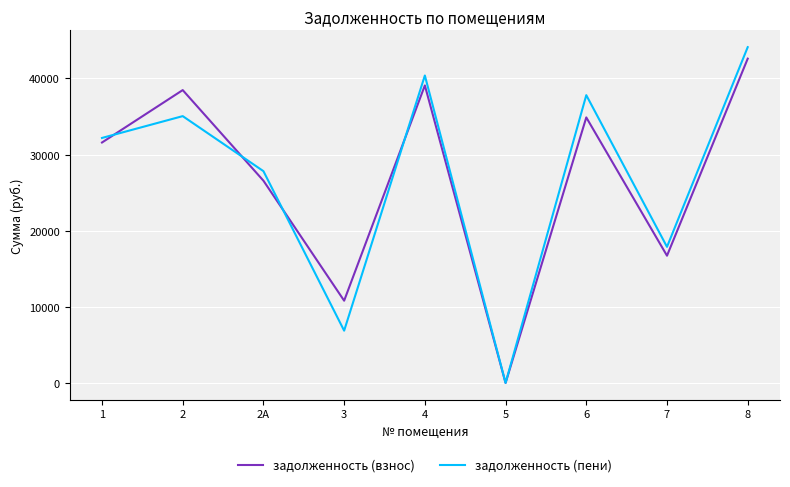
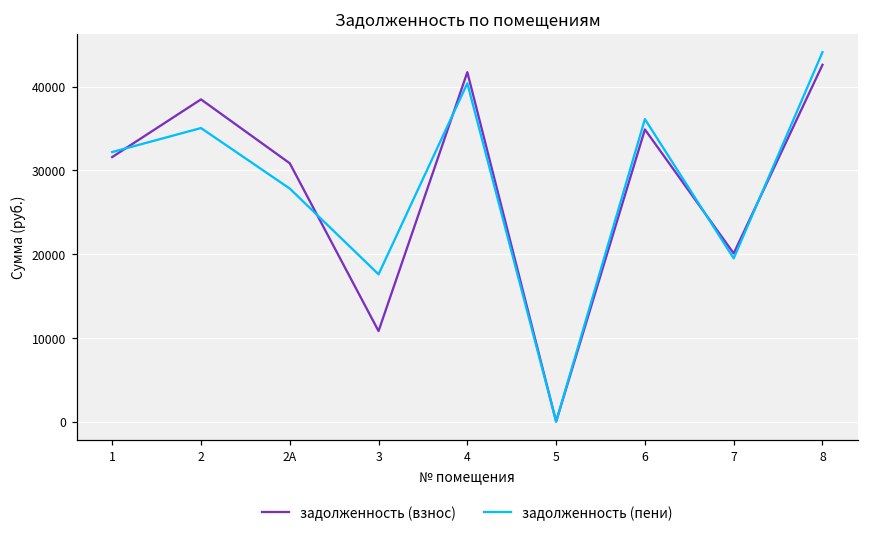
  {
    "задолженность (взнос)": {
      "1": 32000,
      "2": 38000,
-     "2А": 27000,
+     "2А": 31000,
      "3": 11000,
-     "4": 39000,
+     "4": 42000,
      "6": 35000,
-     "7": 17000,
+     "7": 20000,
      "8": 43000
    },
    "задолженность (пени)": {
      "1": 32000,
      "2": 35000,
      "2А": 28000,
-     "3": 7000,
+     "3": 18000,
      "4": 40000,
-     "6": 38000,
-     "7": 18000,
+     "6": 36000,
+     "7": 19000,
      "8": 44000
    }
  }
